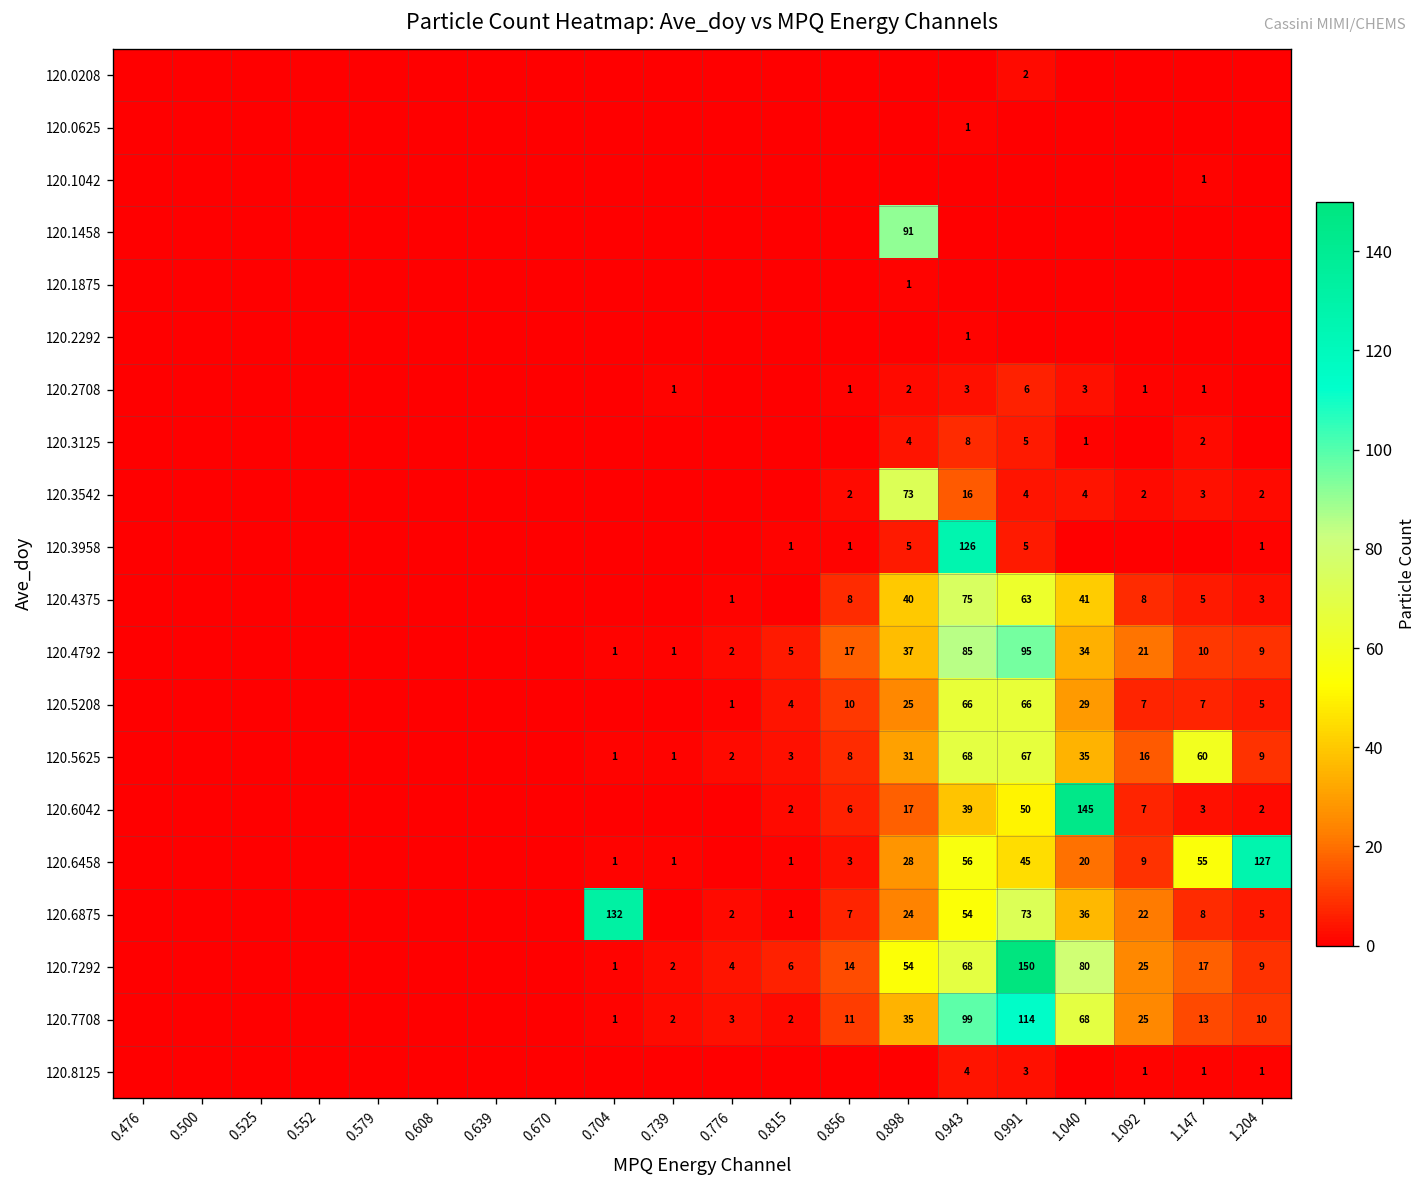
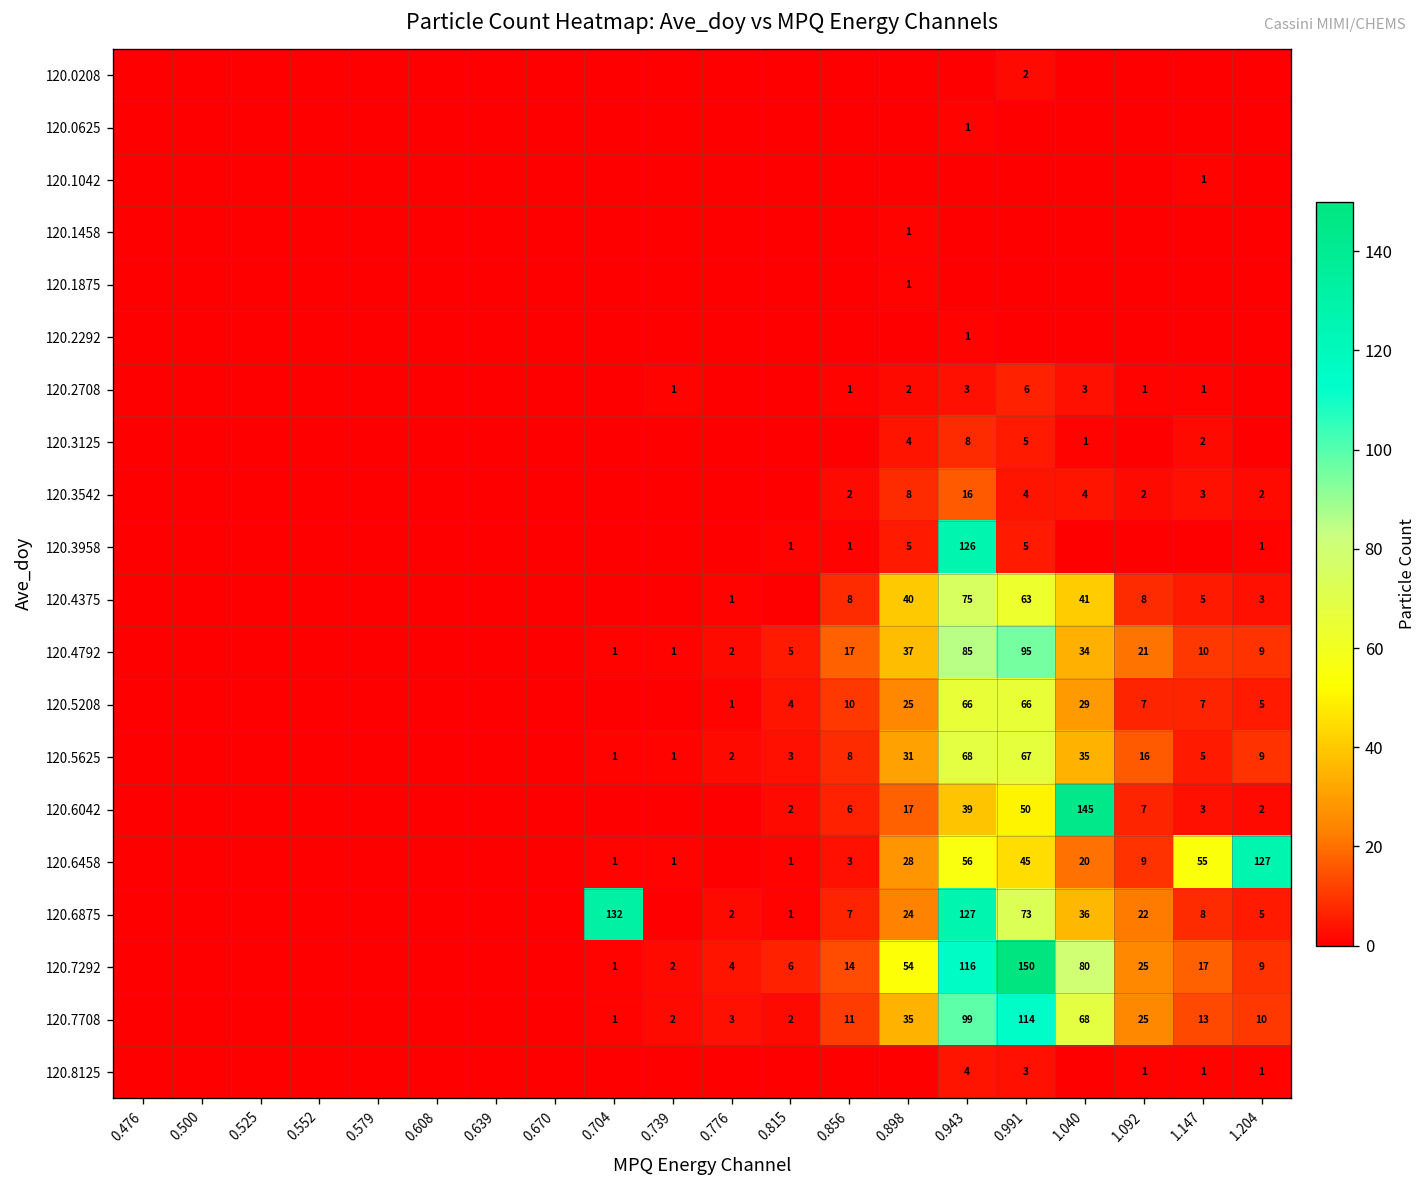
  {
    "120.0208": {
      "0.991": 2
    },
    "120.0625": {
      "0.943": 1
    },
    "120.1042": {
      "1.147": 1
    },
    "120.1458": {
-     "0.898": 91
+     "0.898": 1
    },
    "120.1875": {
      "0.898": 1
    },
    "120.2292": {
      "0.943": 1
    },
    "120.2708": {
      "0.739": 1,
      "0.856": 1,
      "0.898": 2,
      "0.943": 3,
      "0.991": 6,
      "1.040": 3,
      "1.092": 1,
      "1.147": 1
    },
    "120.3125": {
      "0.898": 4,
      "0.943": 8,
      "0.991": 5,
      "1.040": 1,
      "1.147": 2
    },
    "120.3542": {
      "0.856": 2,
-     "0.898": 73,
+     "0.898": 8,
      "0.943": 16,
      "0.991": 4,
      "1.040": 4,
      "1.092": 2,
      "1.147": 3,
      "1.204": 2
    },
    "120.3958": {
      "0.815": 1,
      "0.856": 1,
      "0.898": 5,
      "0.943": 126,
      "0.991": 5,
      "1.204": 1
    },
    "120.4375": {
      "0.776": 1,
      "0.856": 8,
      "0.898": 40,
      "0.943": 75,
      "0.991": 63,
      "1.040": 41,
      "1.092": 8,
      "1.147": 5,
      "1.204": 3
    },
    "120.4792": {
      "0.704": 1,
      "0.739": 1,
      "0.776": 2,
      "0.815": 5,
      "0.856": 17,
      "0.898": 37,
      "0.943": 85,
      "0.991": 95,
      "1.040": 34,
      "1.092": 21,
      "1.147": 10,
      "1.204": 9
    },
    "120.5208": {
      "0.776": 1,
      "0.815": 4,
      "0.856": 10,
      "0.898": 25,
      "0.943": 66,
      "0.991": 66,
      "1.040": 29,
      "1.092": 7,
      "1.147": 7,
      "1.204": 5
    },
    "120.5625": {
      "0.704": 1,
      "0.739": 1,
      "0.776": 2,
      "0.815": 3,
      "0.856": 8,
      "0.898": 31,
      "0.943": 68,
      "0.991": 67,
      "1.040": 35,
      "1.092": 16,
-     "1.147": 60,
+     "1.147": 5,
      "1.204": 9
    },
    "120.6042": {
      "0.815": 2,
      "0.856": 6,
      "0.898": 17,
      "0.943": 39,
      "0.991": 50,
      "1.040": 145,
      "1.092": 7,
      "1.147": 3,
      "1.204": 2
    },
    "120.6458": {
      "0.704": 1,
      "0.739": 1,
      "0.815": 1,
      "0.856": 3,
      "0.898": 28,
      "0.943": 56,
      "0.991": 45,
      "1.040": 20,
      "1.092": 9,
      "1.147": 55,
      "1.204": 127
    },
    "120.6875": {
      "0.704": 132,
      "0.776": 2,
      "0.815": 1,
      "0.856": 7,
      "0.898": 24,
-     "0.943": 54,
+     "0.943": 127,
      "0.991": 73,
      "1.040": 36,
      "1.092": 22,
      "1.147": 8,
      "1.204": 5
    },
    "120.7292": {
      "0.704": 1,
      "0.739": 2,
      "0.776": 4,
      "0.815": 6,
      "0.856": 14,
      "0.898": 54,
-     "0.943": 68,
+     "0.943": 116,
      "0.991": 150,
      "1.040": 80,
      "1.092": 25,
      "1.147": 17,
      "1.204": 9
    },
    "120.7708": {
      "0.704": 1,
      "0.739": 2,
      "0.776": 3,
      "0.815": 2,
      "0.856": 11,
      "0.898": 35,
      "0.943": 99,
      "0.991": 114,
      "1.040": 68,
      "1.092": 25,
      "1.147": 13,
      "1.204": 10
    },
    "120.8125": {
      "0.943": 4,
      "0.991": 3,
      "1.092": 1,
      "1.147": 1,
      "1.204": 1
    }
  }
